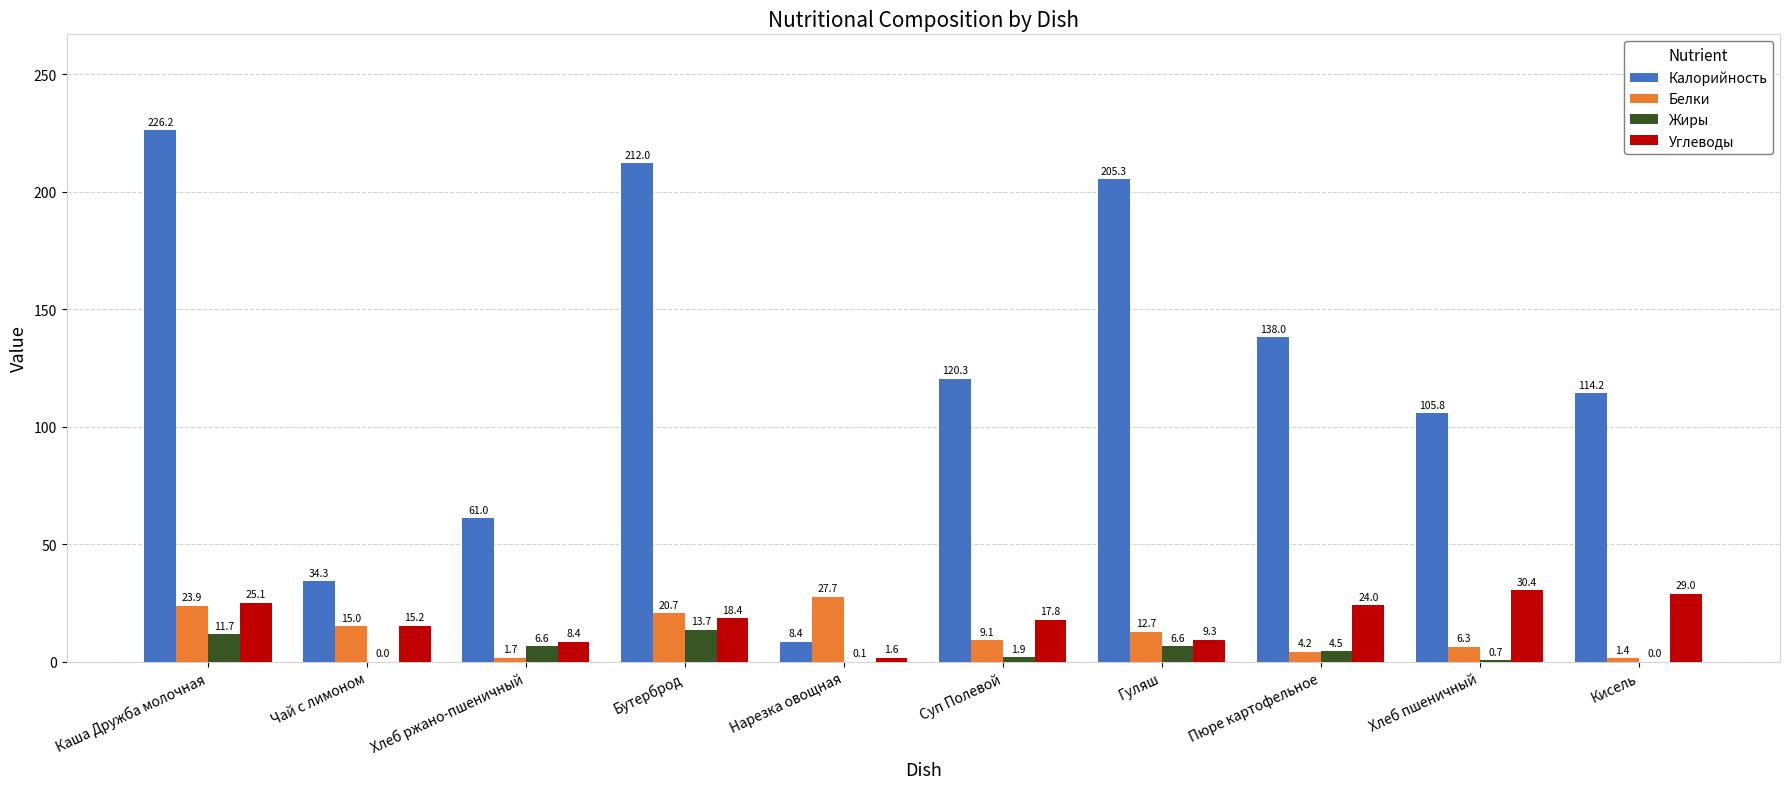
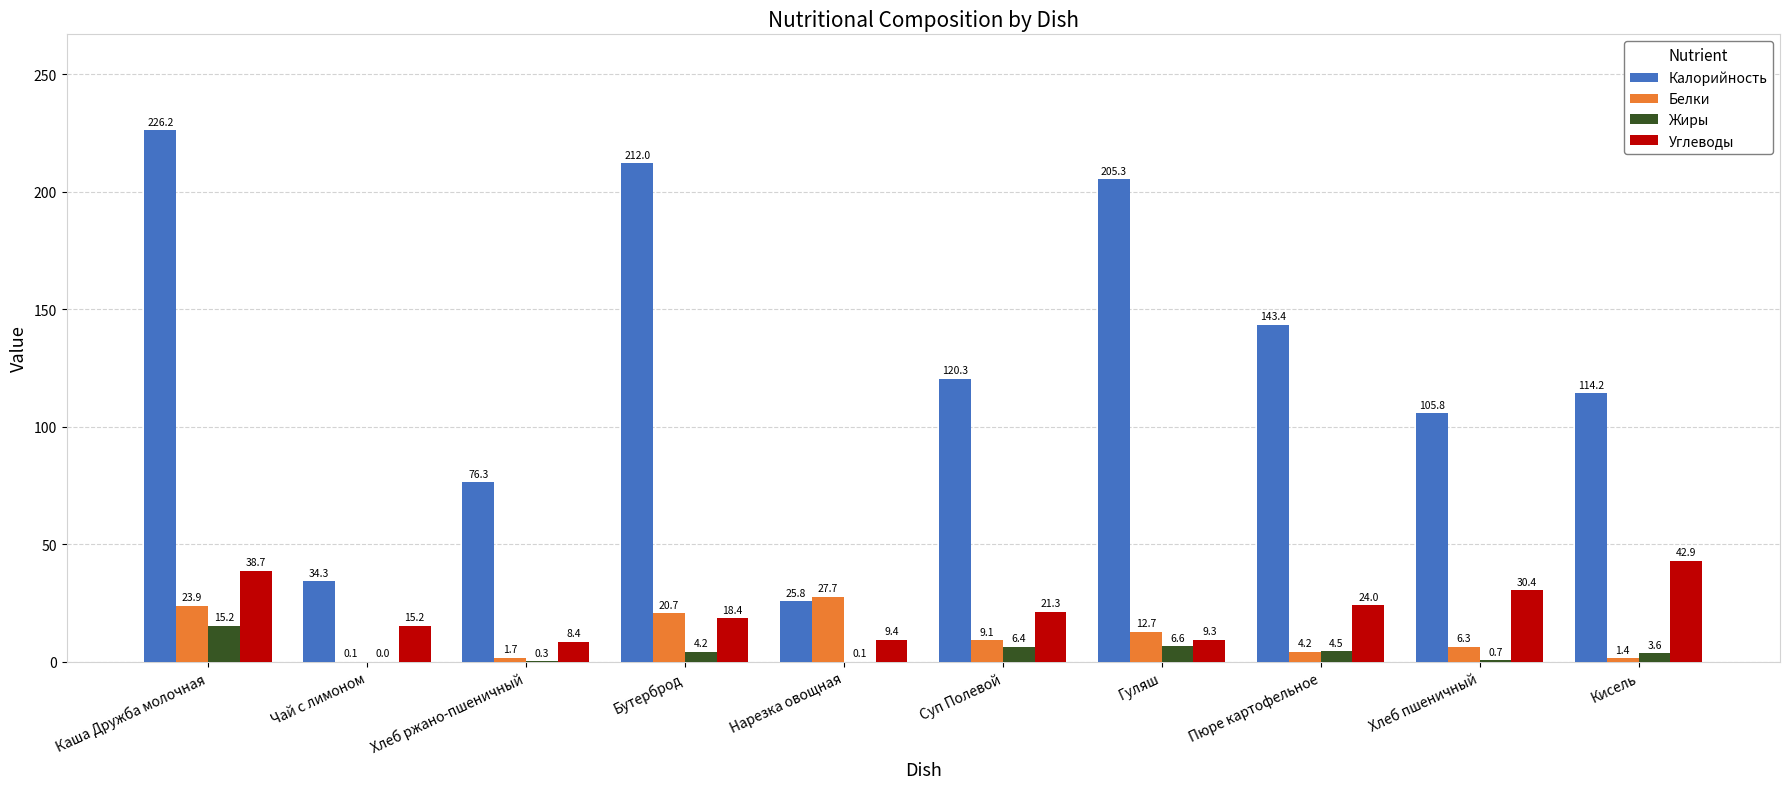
  {
    "Калорийность": {
      "Каша Дружба молочная": 226.2,
      "Чай с лимоном": 34.3,
-     "Хлеб ржано-пшеничный": 61.0,
+     "Хлеб ржано-пшеничный": 76.3,
      "Бутерброд": 212.0,
-     "Нарезка овощная": 8.4,
+     "Нарезка овощная": 25.8,
      "Суп Полевой": 120.3,
      "Гуляш": 205.3,
-     "Пюре картофельное": 138.0,
+     "Пюре картофельное": 143.4,
      "Хлеб пшеничный": 105.8,
      "Кисель": 114.2
    },
    "Белки": {
      "Каша Дружба молочная": 23.9,
-     "Чай с лимоном": 15.0,
+     "Чай с лимоном": 0.1,
      "Хлеб ржано-пшеничный": 1.7,
      "Бутерброд": 20.7,
      "Нарезка овощная": 27.7,
      "Суп Полевой": 9.1,
      "Гуляш": 12.7,
      "Пюре картофельное": 4.2,
      "Хлеб пшеничный": 6.3,
      "Кисель": 1.4
    },
    "Жиры": {
-     "Каша Дружба молочная": 11.7,
+     "Каша Дружба молочная": 15.2,
      "Чай с лимоном": 0.0,
-     "Хлеб ржано-пшеничный": 6.6,
-     "Бутерброд": 13.7,
+     "Хлеб ржано-пшеничный": 0.3,
+     "Бутерброд": 4.2,
      "Нарезка овощная": 0.1,
-     "Суп Полевой": 1.9,
+     "Суп Полевой": 6.4,
      "Гуляш": 6.6,
      "Пюре картофельное": 4.5,
      "Хлеб пшеничный": 0.7,
-     "Кисель": 0.0
+     "Кисель": 3.6
    },
    "Углеводы": {
-     "Каша Дружба молочная": 25.1,
+     "Каша Дружба молочная": 38.7,
      "Чай с лимоном": 15.2,
      "Хлеб ржано-пшеничный": 8.4,
      "Бутерброд": 18.4,
-     "Нарезка овощная": 1.6,
-     "Суп Полевой": 17.8,
+     "Нарезка овощная": 9.4,
+     "Суп Полевой": 21.3,
      "Гуляш": 9.3,
      "Пюре картофельное": 24.0,
      "Хлеб пшеничный": 30.4,
-     "Кисель": 29.0
+     "Кисель": 42.9
    }
  }
